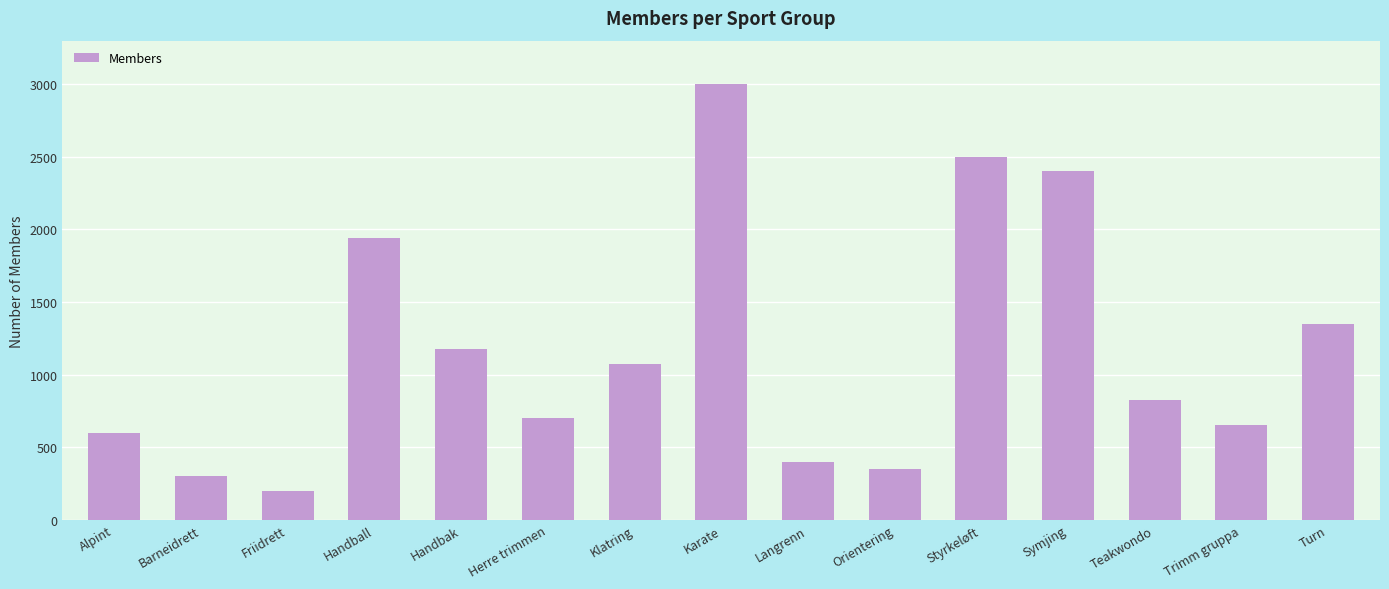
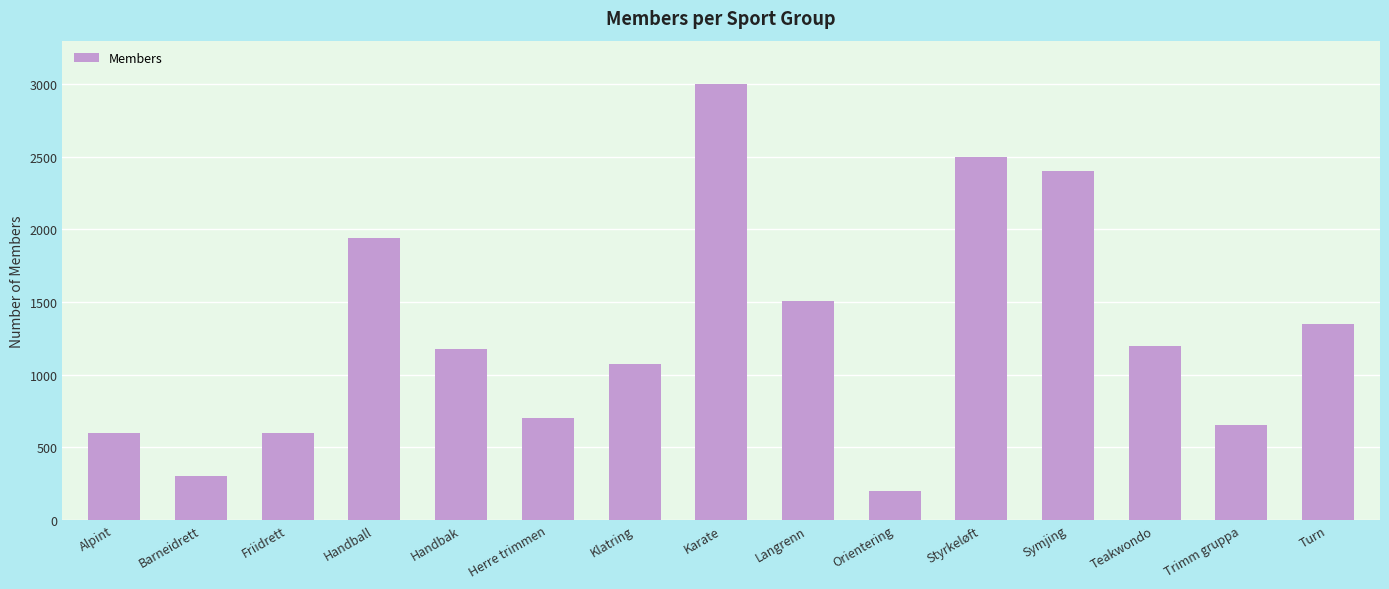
  {
    "Alpint": 600,
    "Barneidrett": 300,
-   "Friidrett": 200,
+   "Friidrett": 600,
    "Handball": 1940,
    "Handbak": 1180,
    "Herre trimmen": 700,
    "Klatring": 1070,
    "Karate": 3000,
-   "Langrenn": 400,
-   "Orientering": 350,
+   "Langrenn": 1510,
+   "Orientering": 200,
    "Styrkeløft": 2500,
    "Symjing": 2400,
-   "Teakwondo": 830,
+   "Teakwondo": 1200,
    "Trimm gruppa": 650,
    "Turn": 1350
  }
